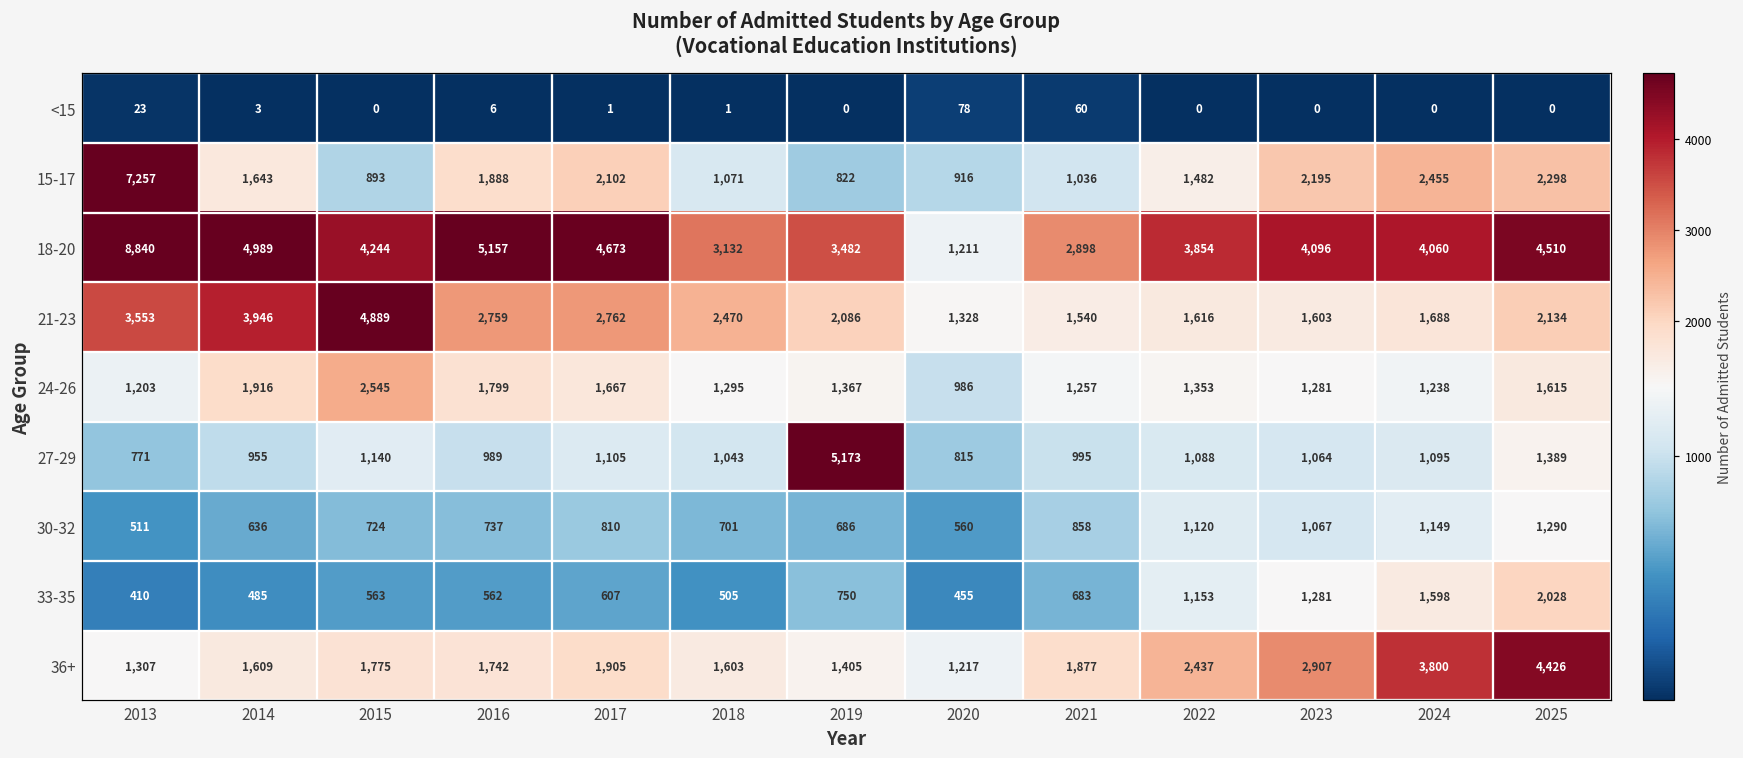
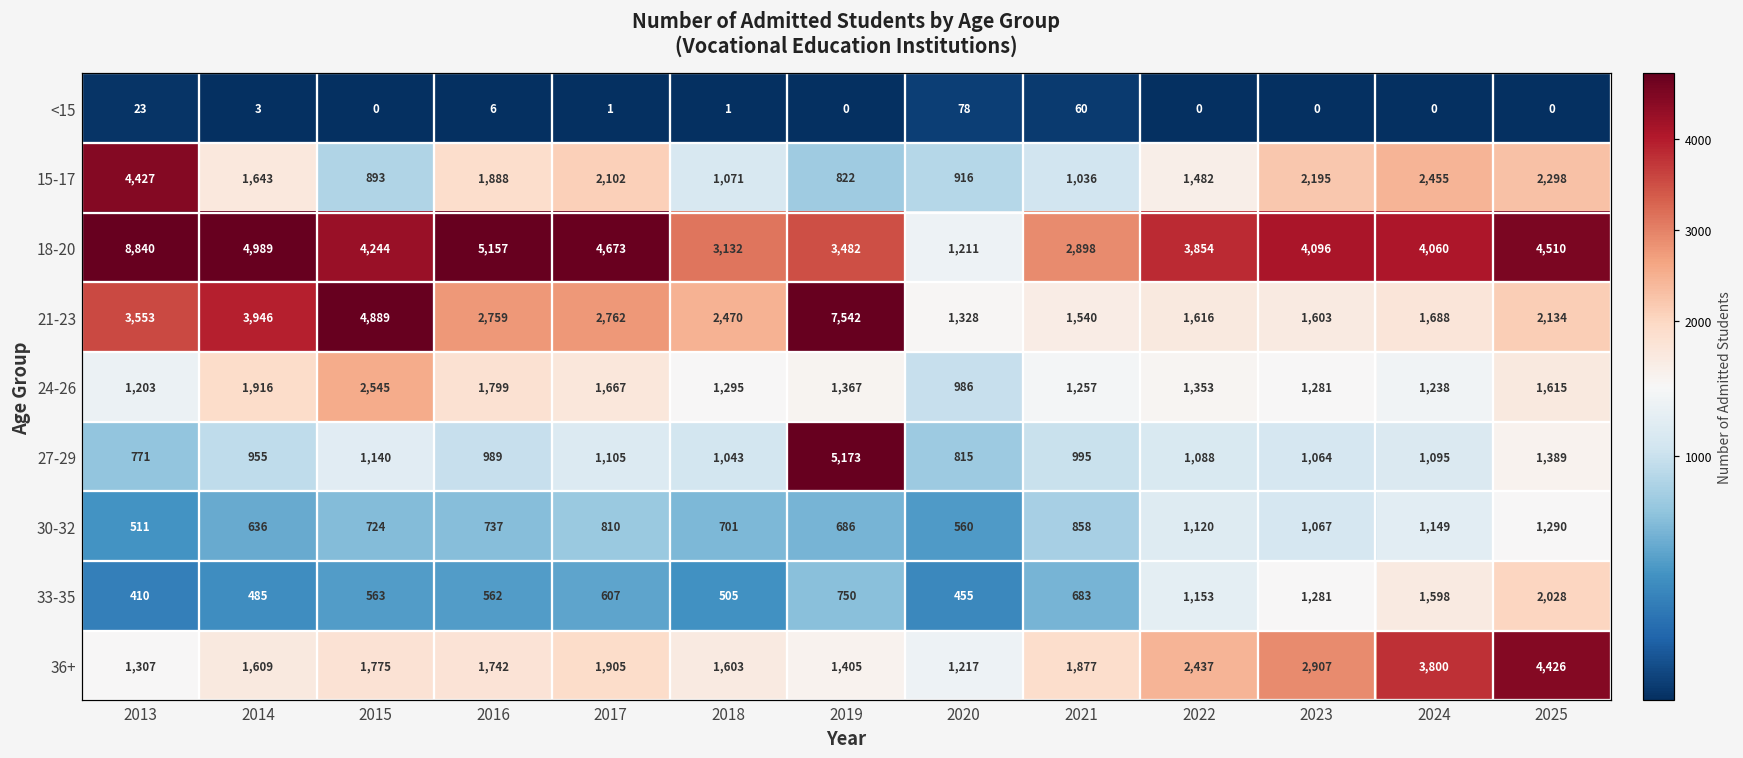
  {
    "<15": {
      "2013": "23",
      "2014": "3",
      "2015": "0",
      "2016": "6",
      "2017": "1",
      "2018": "1",
      "2019": "0",
      "2020": "78",
      "2021": "60",
      "2022": "0",
      "2023": "0",
      "2024": "0",
      "2025": "0"
    },
    "15-17": {
-     "2013": "7,257",
+     "2013": "4,427",
      "2014": "1,643",
      "2015": "893",
      "2016": "1,888",
      "2017": "2,102",
      "2018": "1,071",
      "2019": "822",
      "2020": "916",
      "2021": "1,036",
      "2022": "1,482",
      "2023": "2,195",
      "2024": "2,455",
      "2025": "2,298"
    },
    "18-20": {
      "2013": "8,840",
      "2014": "4,989",
      "2015": "4,244",
      "2016": "5,157",
      "2017": "4,673",
      "2018": "3,132",
      "2019": "3,482",
      "2020": "1,211",
      "2021": "2,898",
      "2022": "3,854",
      "2023": "4,096",
      "2024": "4,060",
      "2025": "4,510"
    },
    "21-23": {
      "2013": "3,553",
      "2014": "3,946",
      "2015": "4,889",
      "2016": "2,759",
      "2017": "2,762",
      "2018": "2,470",
-     "2019": "2,086",
+     "2019": "7,542",
      "2020": "1,328",
      "2021": "1,540",
      "2022": "1,616",
      "2023": "1,603",
      "2024": "1,688",
      "2025": "2,134"
    },
    "24-26": {
      "2013": "1,203",
      "2014": "1,916",
      "2015": "2,545",
      "2016": "1,799",
      "2017": "1,667",
      "2018": "1,295",
      "2019": "1,367",
      "2020": "986",
      "2021": "1,257",
      "2022": "1,353",
      "2023": "1,281",
      "2024": "1,238",
      "2025": "1,615"
    },
    "27-29": {
      "2013": "771",
      "2014": "955",
      "2015": "1,140",
      "2016": "989",
      "2017": "1,105",
      "2018": "1,043",
      "2019": "5,173",
      "2020": "815",
      "2021": "995",
      "2022": "1,088",
      "2023": "1,064",
      "2024": "1,095",
      "2025": "1,389"
    },
    "30-32": {
      "2013": "511",
      "2014": "636",
      "2015": "724",
      "2016": "737",
      "2017": "810",
      "2018": "701",
      "2019": "686",
      "2020": "560",
      "2021": "858",
      "2022": "1,120",
      "2023": "1,067",
      "2024": "1,149",
      "2025": "1,290"
    },
    "33-35": {
      "2013": "410",
      "2014": "485",
      "2015": "563",
      "2016": "562",
      "2017": "607",
      "2018": "505",
      "2019": "750",
      "2020": "455",
      "2021": "683",
      "2022": "1,153",
      "2023": "1,281",
      "2024": "1,598",
      "2025": "2,028"
    },
    "36+": {
      "2013": "1,307",
      "2014": "1,609",
      "2015": "1,775",
      "2016": "1,742",
      "2017": "1,905",
      "2018": "1,603",
      "2019": "1,405",
      "2020": "1,217",
      "2021": "1,877",
      "2022": "2,437",
      "2023": "2,907",
      "2024": "3,800",
      "2025": "4,426"
    }
  }
